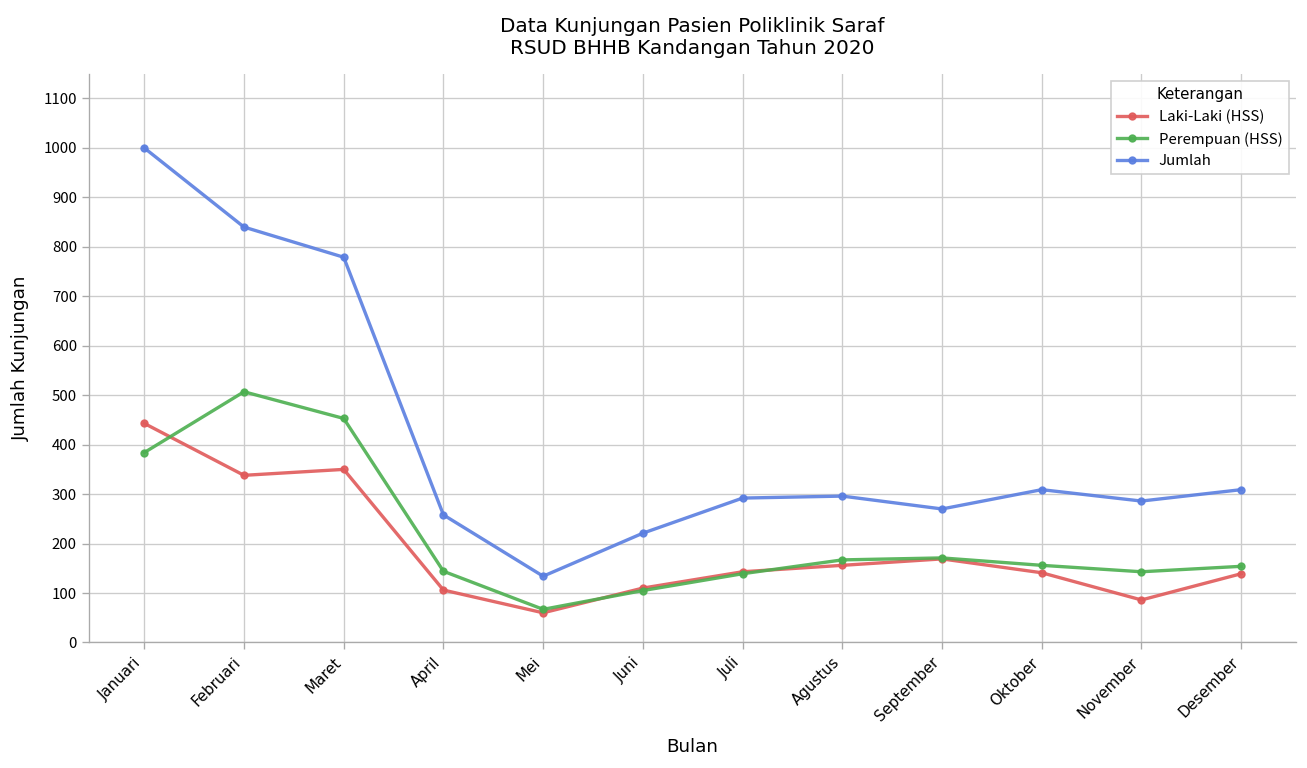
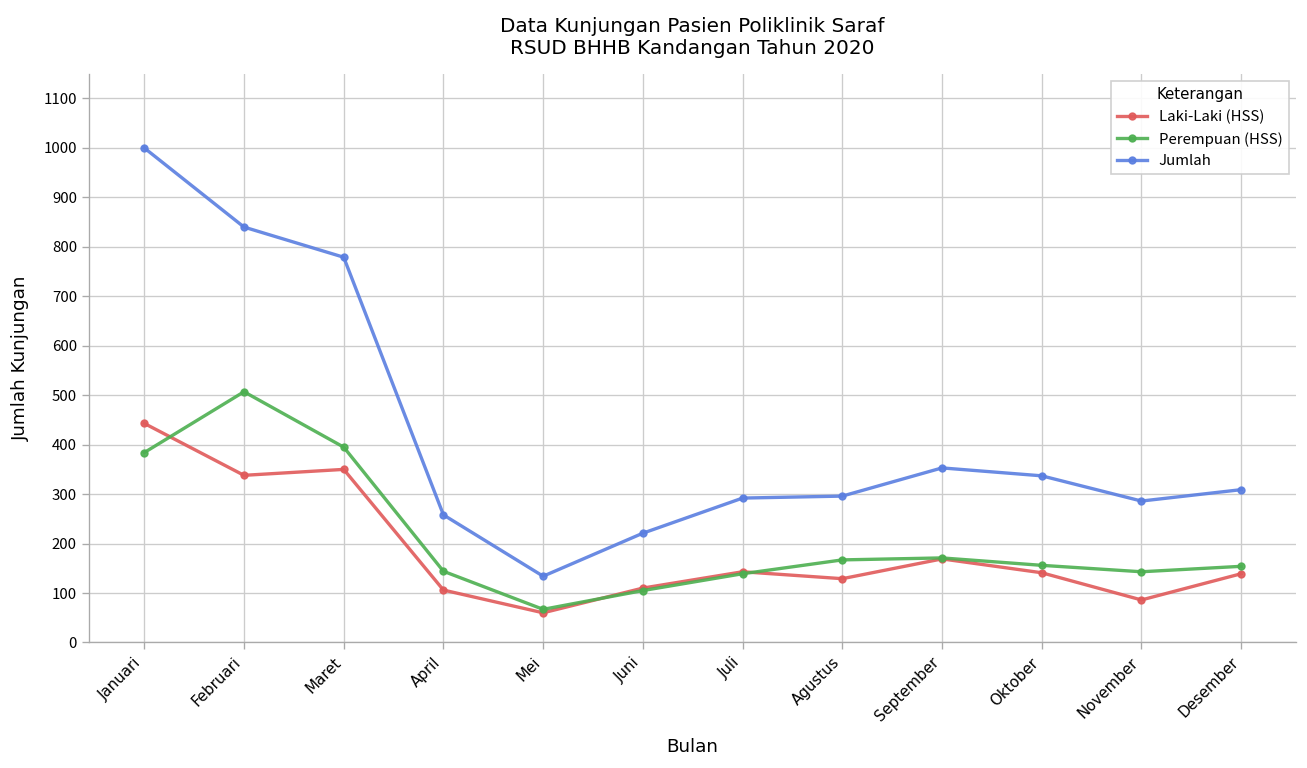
  {
    "Laki-Laki (HSS)": {
      "Januari": 440,
      "Februari": 340,
      "Maret": 350,
      "April": 110,
      "Mei": 60,
-     "Agustus": 160,
+     "Agustus": 130,
      "Oktober": 140,
      "November": 90,
      "Desember": 140
    },
    "Perempuan (HSS)": {
      "Januari": 380,
      "Februari": 510,
-     "Maret": 450,
+     "Maret": 400,
      "April": 140,
      "Mei": 70,
      "Agustus": 170,
      "Oktober": 160,
      "November": 140,
      "Desember": 150
    },
    "Jumlah": {
      "Januari": 1000,
      "Februari": 840,
      "Maret": 780,
      "April": 260,
      "Mei": 130,
      "Juni": 220,
      "Juli": 290,
      "Agustus": 300,
-     "September": 270,
-     "Oktober": 310,
+     "September": 350,
+     "Oktober": 340,
      "November": 290,
      "Desember": 310
    }
  }
